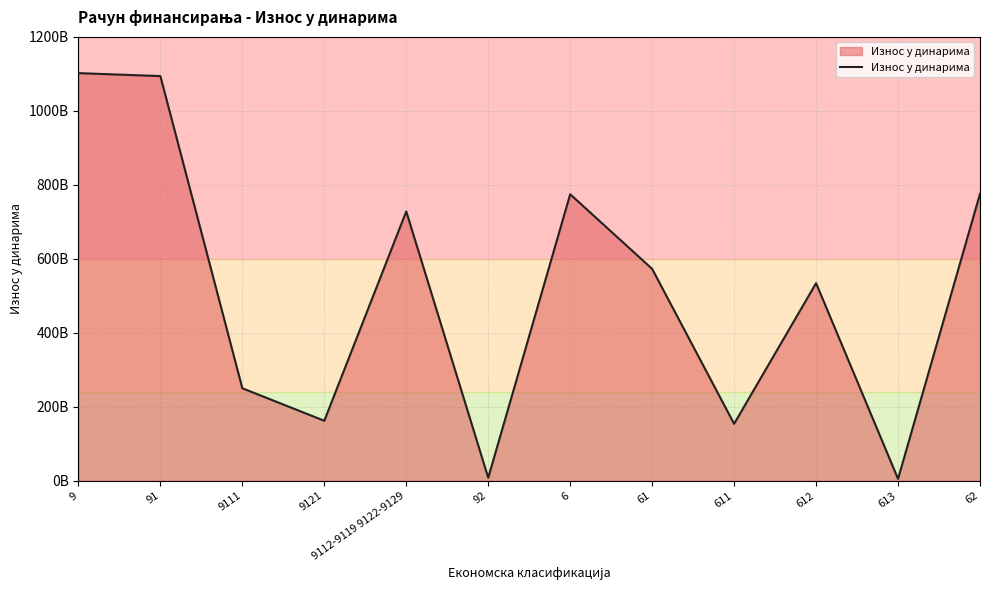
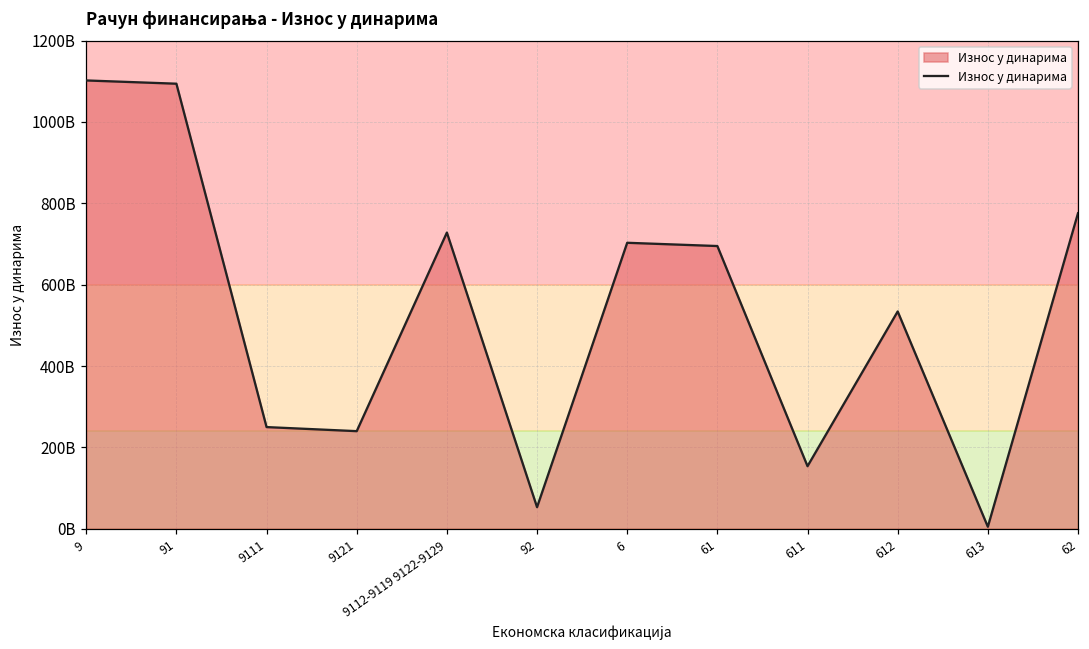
  {
    "9": 1100000000000,
    "91": 1090000000000,
    "9111": 250000000000,
-   "9121": 160000000000,
+   "9121": 240000000000,
    "9112-9119 9122-9129": 730000000000,
-   "92": 10000000000,
-   "6": 770000000000,
-   "61": 570000000000,
+   "92": 50000000000,
+   "6": 700000000000,
+   "61": 700000000000,
    "611": 150000000000,
    "612": 530000000000,
    "613": 10000000000,
    "62": 780000000000
  }
